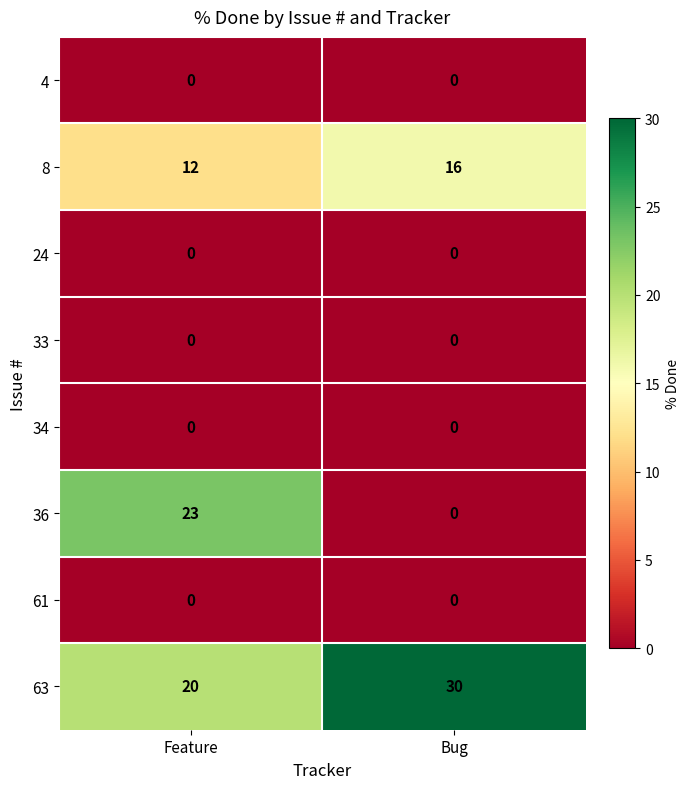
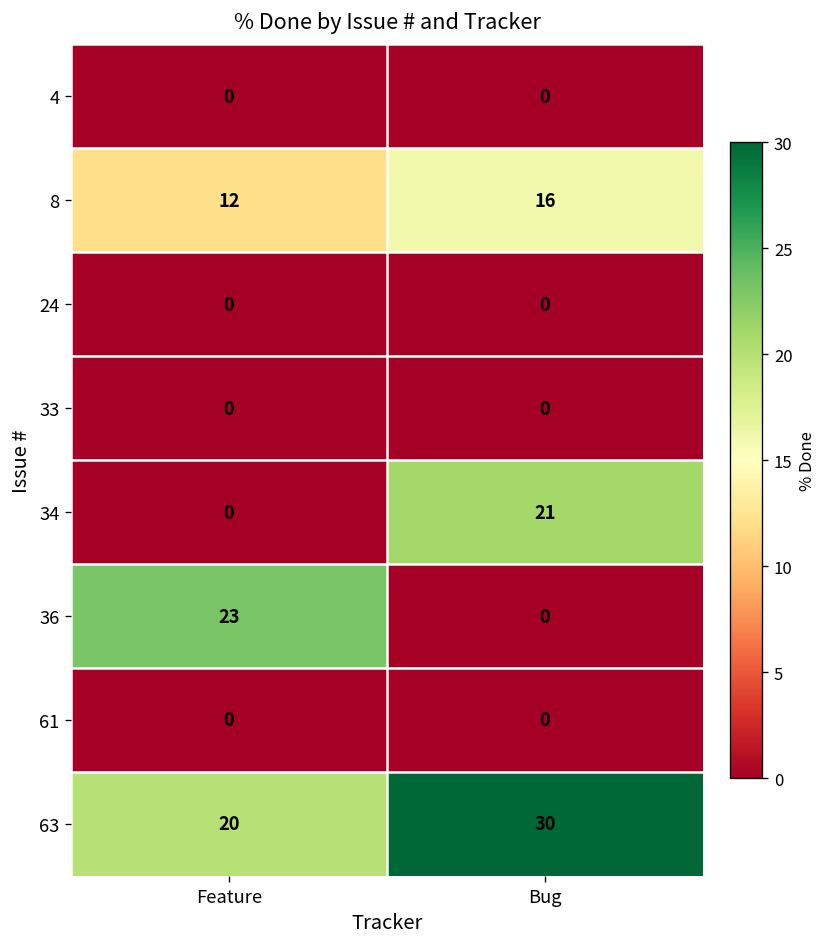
  {
    "4": {
      "Feature": 0,
      "Bug": 0
    },
    "8": {
      "Feature": 12,
      "Bug": 16
    },
    "24": {
      "Feature": 0,
      "Bug": 0
    },
    "33": {
      "Feature": 0,
      "Bug": 0
    },
    "34": {
      "Feature": 0,
-     "Bug": 0
+     "Bug": 21
    },
    "36": {
      "Feature": 23,
      "Bug": 0
    },
    "61": {
      "Feature": 0,
      "Bug": 0
    },
    "63": {
      "Feature": 20,
      "Bug": 30
    }
  }
